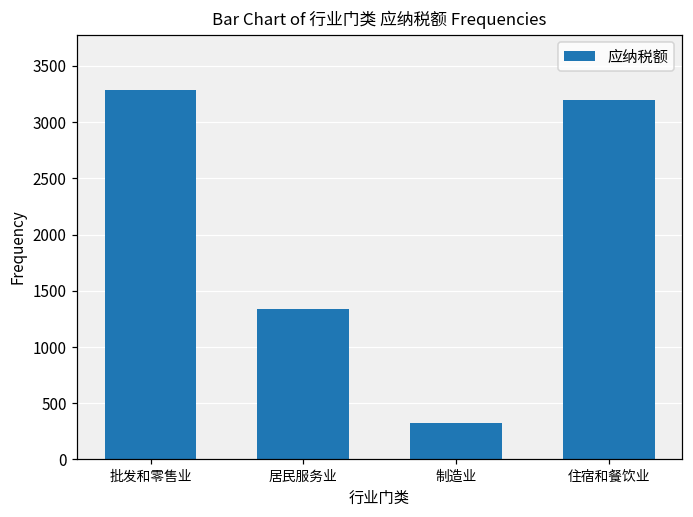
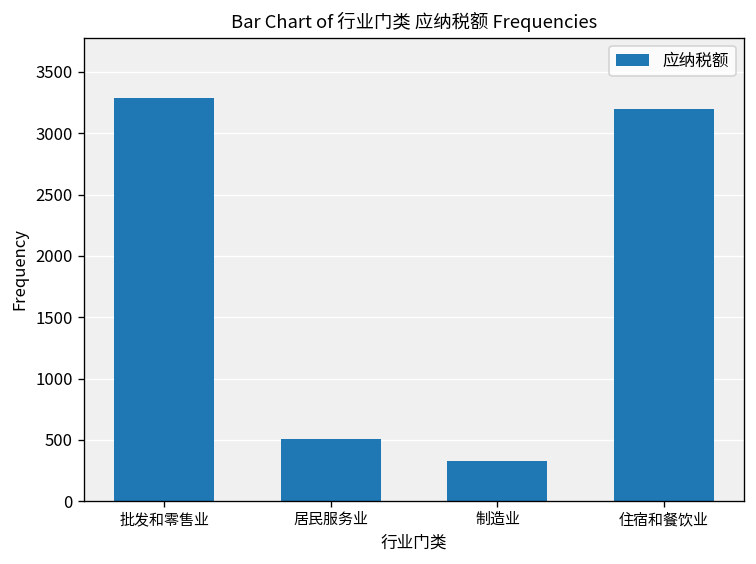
  {
    "批发和零售业": 3290,
-   "居民服务业": 1340,
+   "居民服务业": 500,
    "制造业": 330,
    "住宿和餐饮业": 3190
  }
